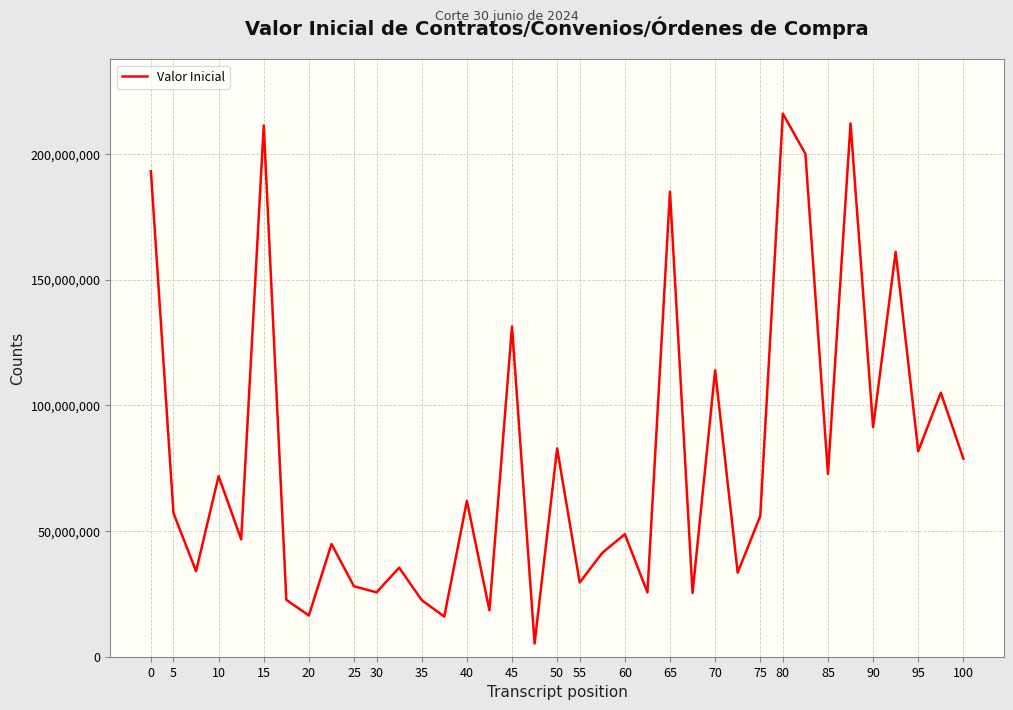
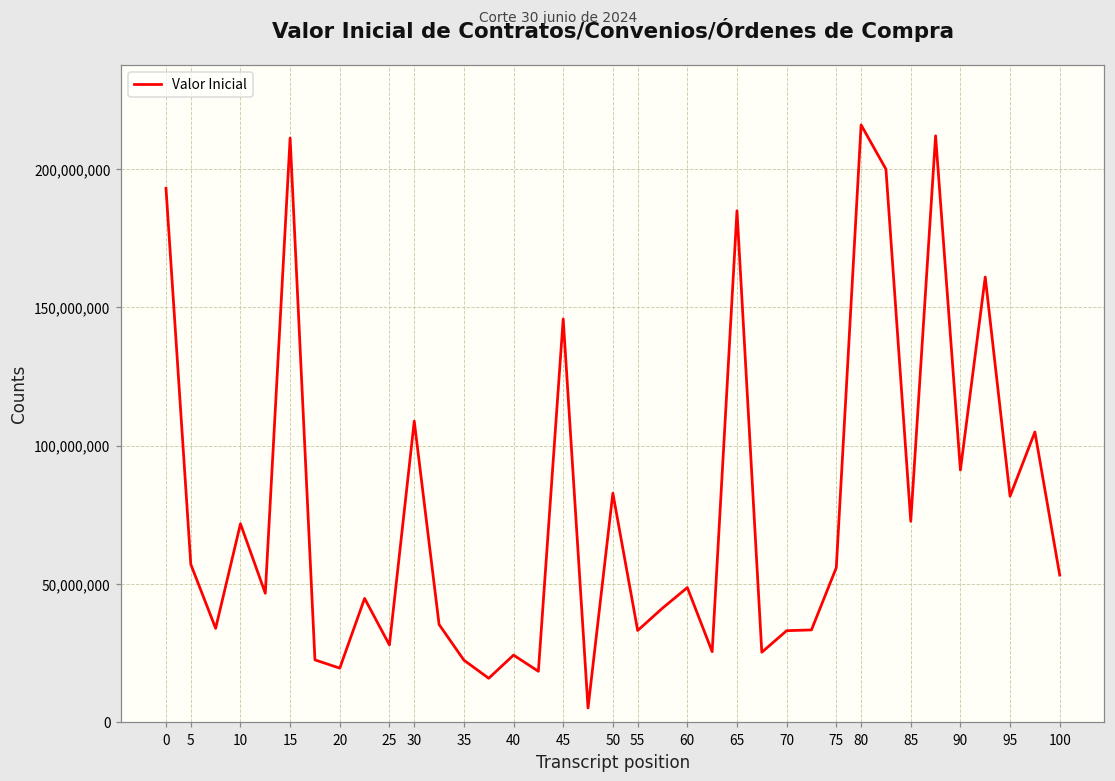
  {
    "0": "193,000,000",
    "5": "57,000,000",
    "10": "72,000,000",
    "15": "211,000,000",
-   "20": "16,000,000",
+   "20": "20,000,000",
    "25": "28,000,000",
-   "30": "26,000,000",
+   "30": "109,000,000",
    "35": "23,000,000",
-   "40": "62,000,000",
-   "45": "131,000,000",
+   "40": "24,000,000",
+   "45": "146,000,000",
    "50": "83,000,000",
-   "55": "30,000,000",
+   "55": "33,000,000",
    "60": "49,000,000",
    "65": "185,000,000",
-   "70": "114,000,000",
+   "70": "33,000,000",
    "75": "56,000,000",
    "80": "216,000,000",
    "85": "73,000,000",
    "90": "91,000,000",
    "95": "82,000,000",
-   "100": "79,000,000"
+   "100": "53,000,000"
  }
